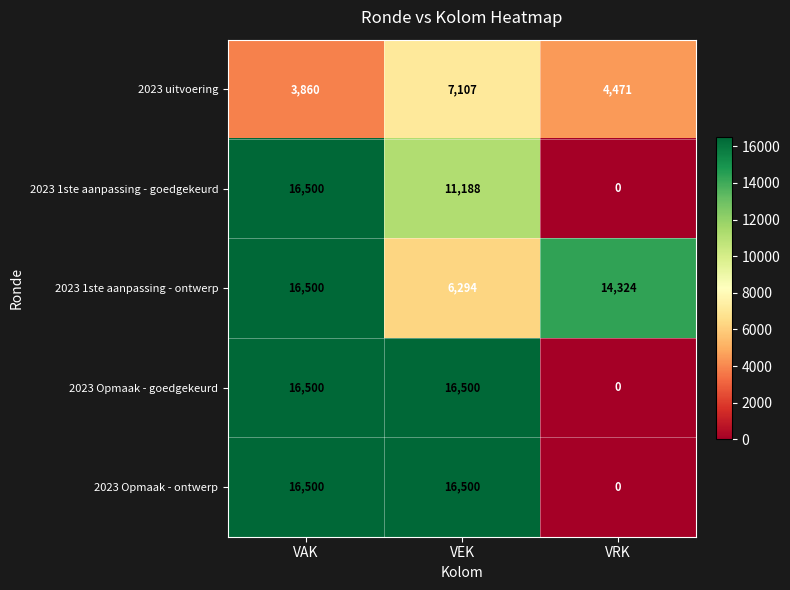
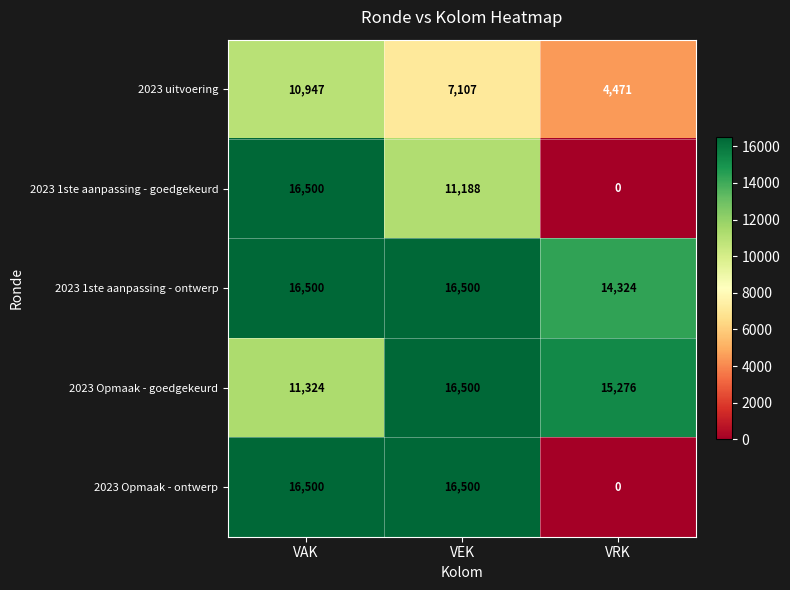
  {
    "2023 uitvoering": {
-     "VAK": "3,860",
+     "VAK": "10,947",
      "VEK": "7,107",
      "VRK": "4,471"
    },
    "2023 1ste aanpassing - goedgekeurd": {
      "VAK": "16,500",
      "VEK": "11,188",
      "VRK": "0"
    },
    "2023 1ste aanpassing - ontwerp": {
      "VAK": "16,500",
-     "VEK": "6,294",
+     "VEK": "16,500",
      "VRK": "14,324"
    },
    "2023 Opmaak - goedgekeurd": {
-     "VAK": "16,500",
+     "VAK": "11,324",
      "VEK": "16,500",
-     "VRK": "0"
+     "VRK": "15,276"
    },
    "2023 Opmaak - ontwerp": {
      "VAK": "16,500",
      "VEK": "16,500",
      "VRK": "0"
    }
  }
